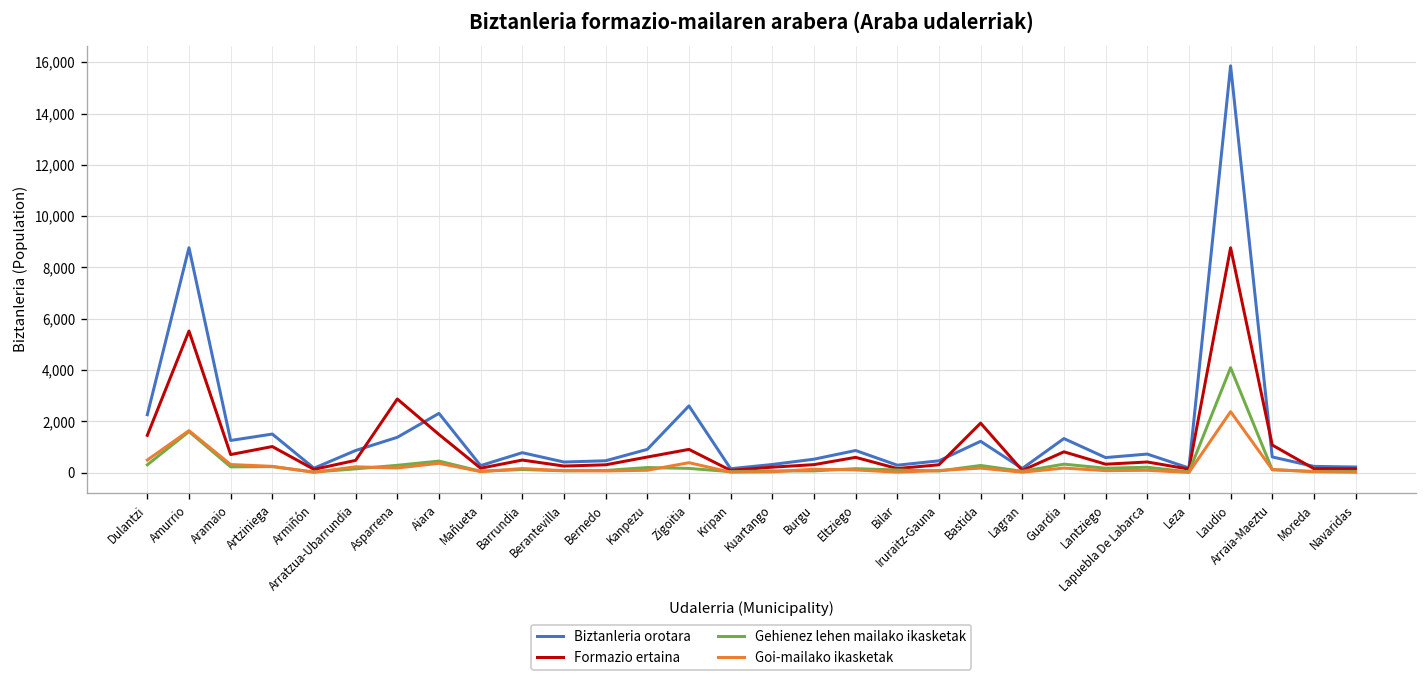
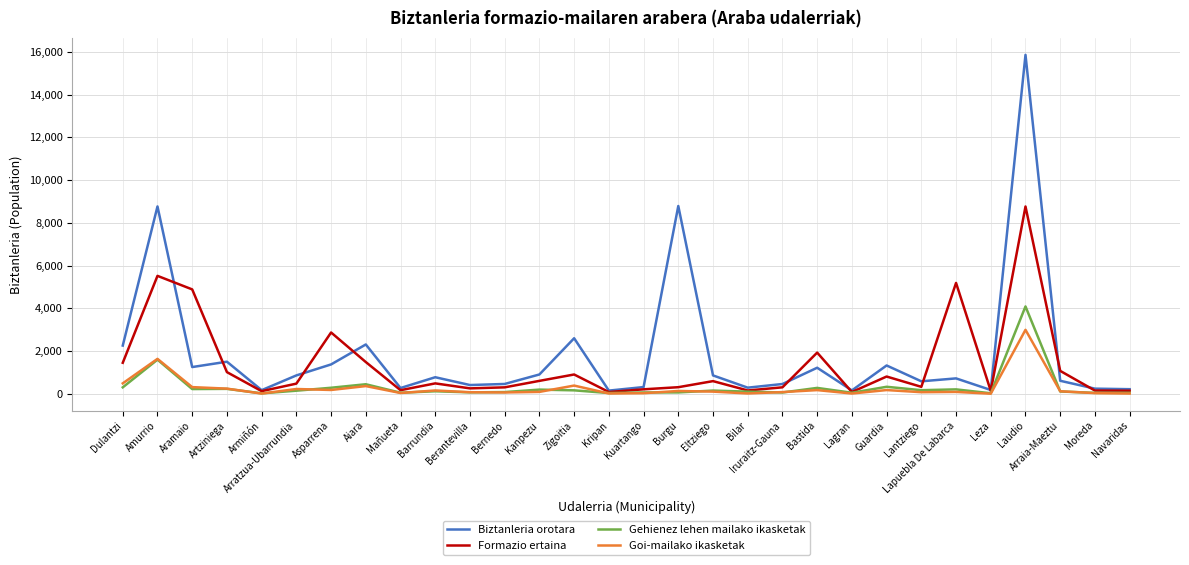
  {
    "Biztanleria orotara": {
      "Dulantzi": "2,300",
      "Amurrio": "8,800",
      "Aramaio": "1,300",
      "Artziniega": "1,500",
      "Arratzua-Ubarrundia": "900",
      "Asparrena": "1,400",
      "Aiara": "2,300",
      "Barrundia": "800",
      "Berantevilla": "400",
      "Bernedo": "500",
      "Kanpezu": "900",
      "Zigoitia": "2,600",
-     "Burgu": "500",
+     "Burgu": "8,800",
      "Eltziego": "900",
      "Bilar": "300",
      "Iruraitz-Gauna": "500",
      "Bastida": "1,200",
      "Guardia": "1,300",
      "Lantziego": "600",
      "Lapuebla De Labarca": "700",
      "Laudio": "15,900",
      "Arraia-Maeztu": "600"
    },
    "Formazio ertaina": {
      "Dulantzi": "1,500",
      "Amurrio": "5,500",
-     "Aramaio": "700",
+     "Aramaio": "4,900",
      "Artziniega": "1,000",
      "Arratzua-Ubarrundia": "500",
      "Asparrena": "2,900",
      "Aiara": "1,500",
      "Barrundia": "500",
      "Berantevilla": "300",
      "Bernedo": "300",
      "Kanpezu": "600",
      "Zigoitia": "900",
      "Burgu": "300",
      "Eltziego": "600",
      "Iruraitz-Gauna": "300",
      "Bastida": "1,900",
      "Guardia": "800",
      "Lantziego": "300",
-     "Lapuebla De Labarca": "400",
+     "Lapuebla De Labarca": "5,200",
      "Laudio": "8,800",
      "Arraia-Maeztu": "1,100"
    },
    "Gehienez lehen mailako ikasketak": {
      "Dulantzi": "300",
      "Zigoitia": "200",
      "Guardia": "300",
      "Laudio": "4,100"
    },
    "Goi-mailako ikasketak": {
      "Dulantzi": "500",
      "Zigoitia": "400",
      "Guardia": "200",
-     "Laudio": "2,400"
+     "Laudio": "3,000"
    }
  }
